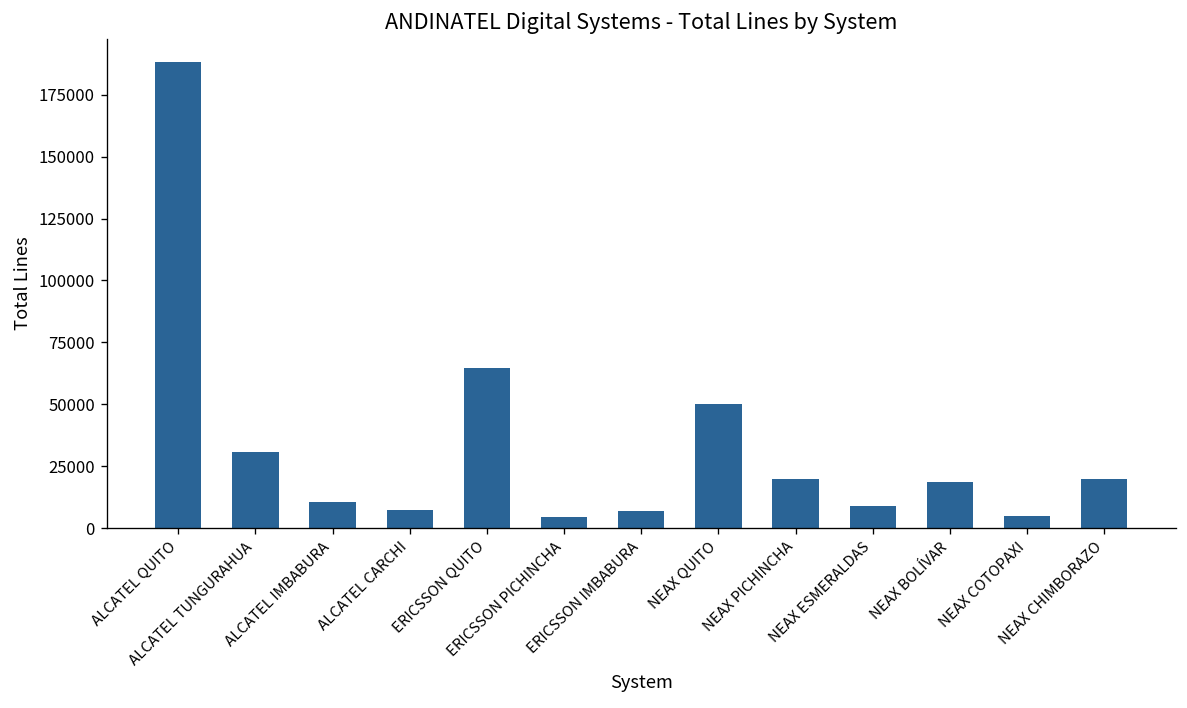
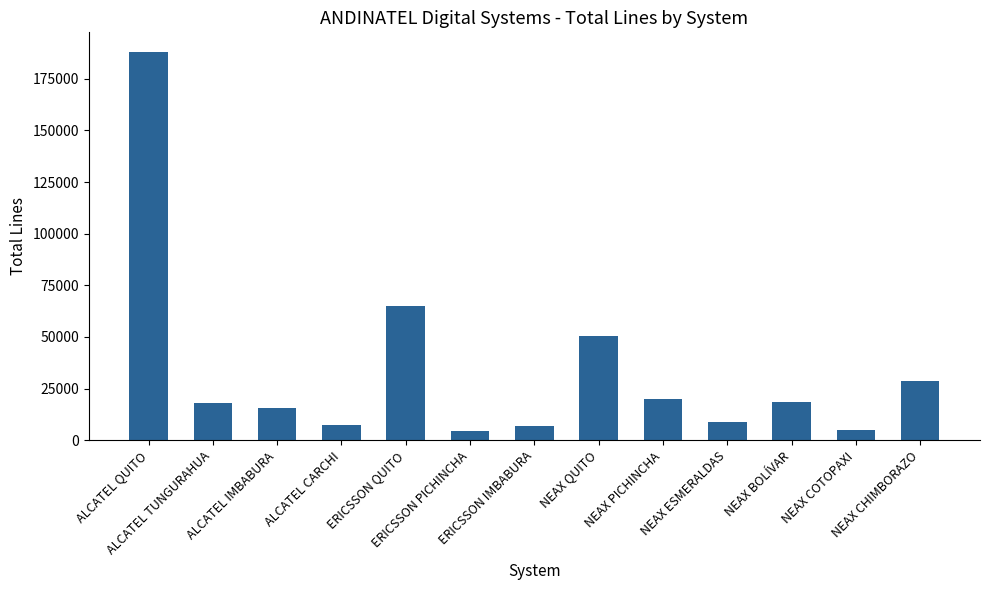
  {
    "ALCATEL QUITO": 188000,
-   "ALCATEL TUNGURAHUA": 31000,
-   "ALCATEL IMBABURA": 10000,
+   "ALCATEL TUNGURAHUA": 18000,
+   "ALCATEL IMBABURA": 15000,
    "ALCATEL CARCHI": 7000,
    "ERICSSON QUITO": 65000,
    "ERICSSON PICHINCHA": 5000,
    "ERICSSON IMBABURA": 7000,
    "NEAX QUITO": 50000,
    "NEAX PICHINCHA": 20000,
    "NEAX ESMERALDAS": 9000,
    "NEAX BOLÍVAR": 18000,
    "NEAX COTOPAXI": 5000,
-   "NEAX CHIMBORAZO": 20000
+   "NEAX CHIMBORAZO": 29000
  }
